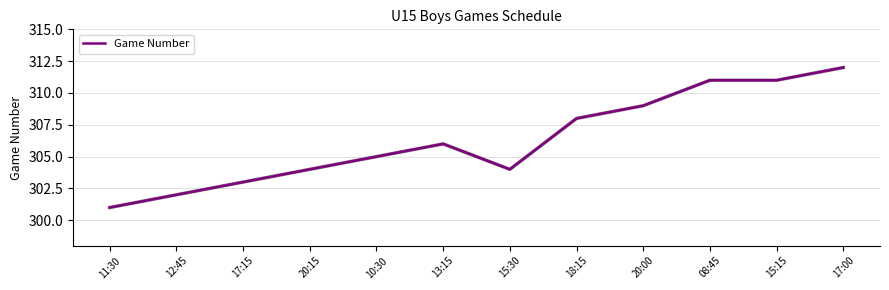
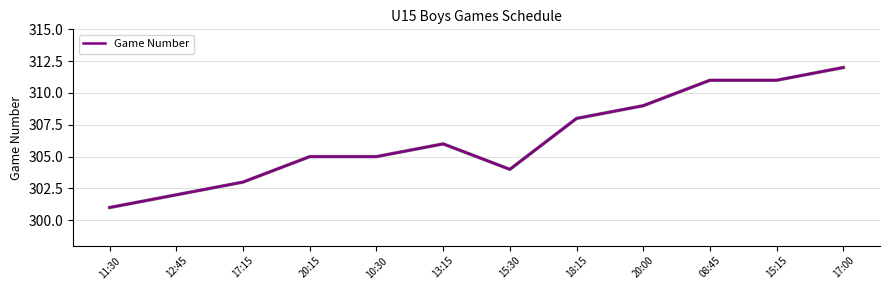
  {
    "11:30": 301,
    "12:45": 302,
    "17:15": 303,
-   "20:15": 304,
+   "20:15": 305,
    "10:30": 305,
    "13:15": 306,
    "15:30": 304,
    "18:15": 308,
    "20:00": 309,
    "08:45": 311,
    "15:15": 311,
    "17:00": 312
  }
